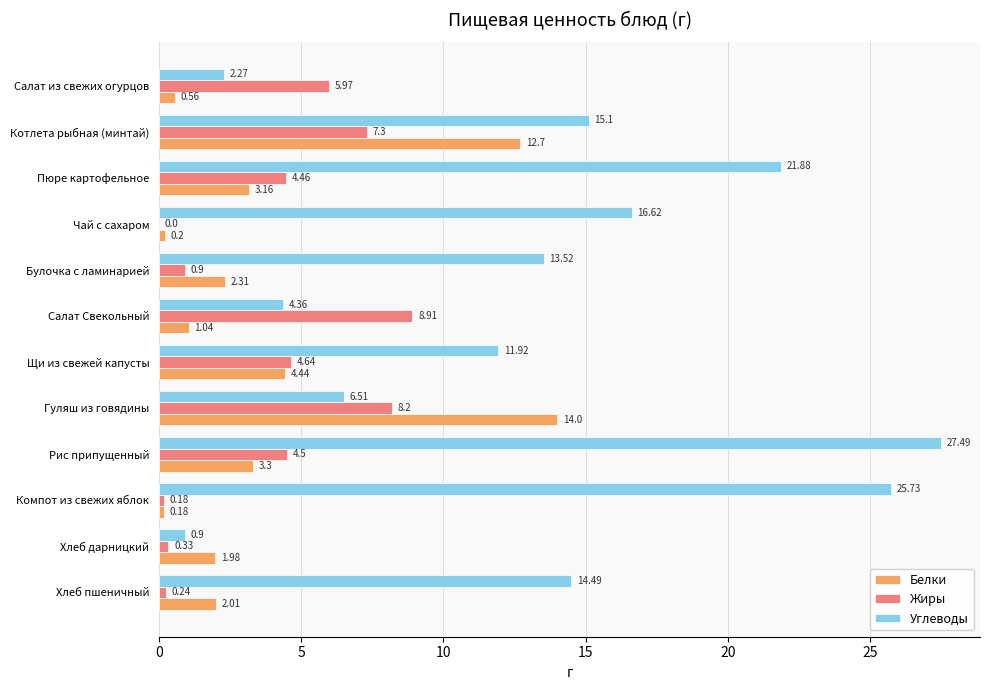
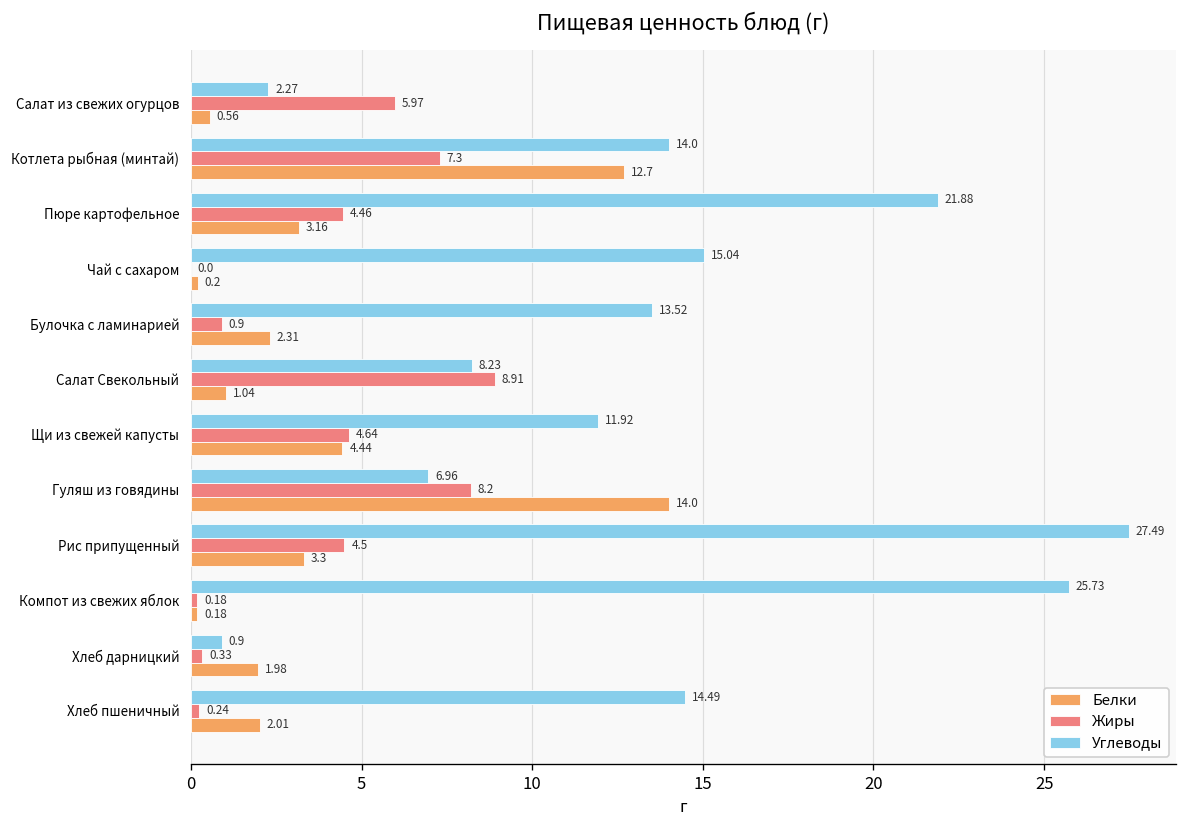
  {
    "Углеводы": {
      "Салат из свежих огурцов": 2.27,
-     "Котлета рыбная (минтай)": 15.1,
+     "Котлета рыбная (минтай)": 14.0,
      "Пюре картофельное": 21.88,
-     "Чай с сахаром": 16.62,
+     "Чай с сахаром": 15.04,
      "Булочка с ламинарией": 13.52,
-     "Салат Свекольный": 4.36,
+     "Салат Свекольный": 8.23,
      "Щи из свежей капусты": 11.92,
-     "Гуляш из говядины": 6.51,
+     "Гуляш из говядины": 6.96,
      "Рис припущенный": 27.49,
      "Компот из свежих яблок": 25.73,
      "Хлеб дарницкий": 0.9,
      "Хлеб пшеничный": 14.49
    }
  }
